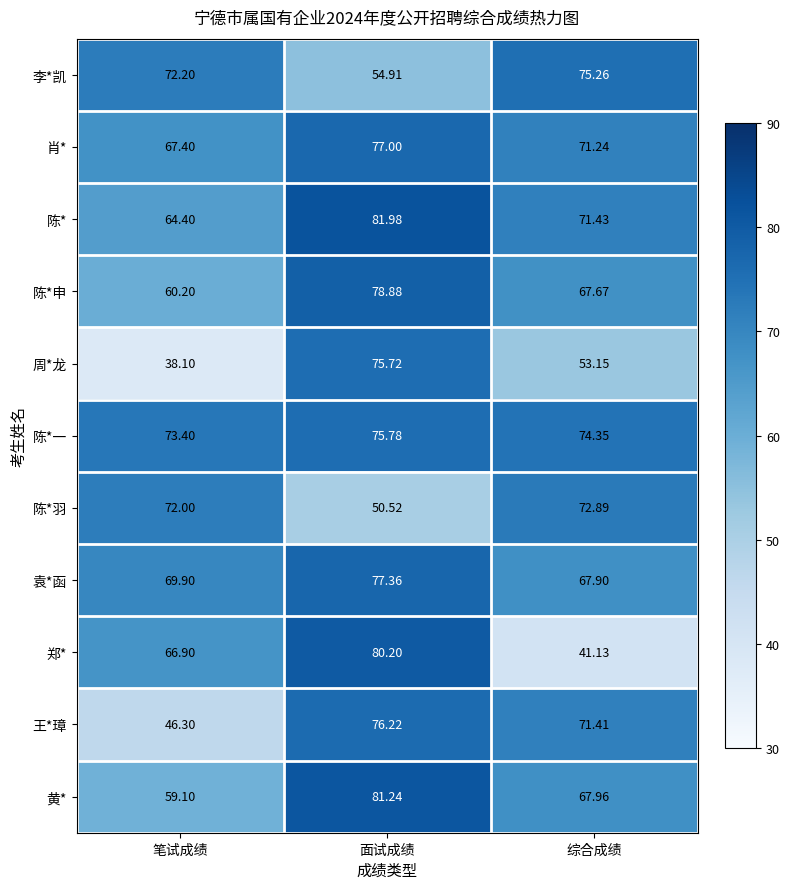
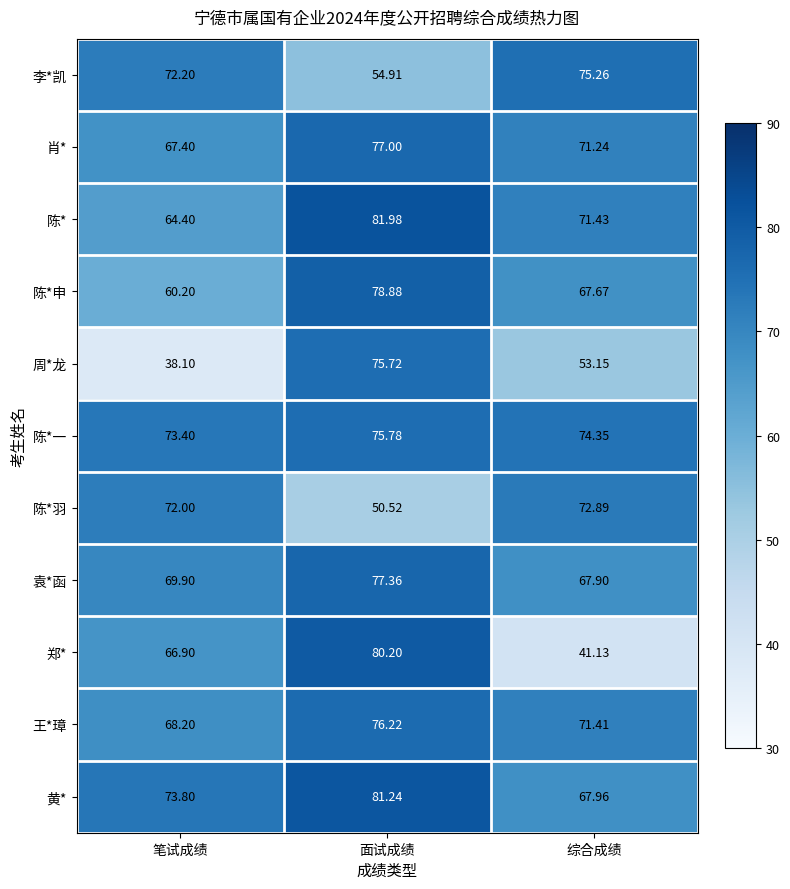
  {
    "李*凯": {
      "笔试成绩": 72.20,
      "面试成绩": 54.91,
      "综合成绩": 75.26
    },
    "肖*": {
      "笔试成绩": 67.40,
      "面试成绩": 77.00,
      "综合成绩": 71.24
    },
    "陈*": {
      "笔试成绩": 64.40,
      "面试成绩": 81.98,
      "综合成绩": 71.43
    },
    "陈*申": {
      "笔试成绩": 60.20,
      "面试成绩": 78.88,
      "综合成绩": 67.67
    },
    "周*龙": {
      "笔试成绩": 38.10,
      "面试成绩": 75.72,
      "综合成绩": 53.15
    },
    "陈*一": {
      "笔试成绩": 73.40,
      "面试成绩": 75.78,
      "综合成绩": 74.35
    },
    "陈*羽": {
      "笔试成绩": 72.00,
      "面试成绩": 50.52,
      "综合成绩": 72.89
    },
    "袁*函": {
      "笔试成绩": 69.90,
      "面试成绩": 77.36,
      "综合成绩": 67.90
    },
    "郑*": {
      "笔试成绩": 66.90,
      "面试成绩": 80.20,
      "综合成绩": 41.13
    },
    "王*璋": {
-     "笔试成绩": 46.30,
+     "笔试成绩": 68.20,
      "面试成绩": 76.22,
      "综合成绩": 71.41
    },
    "黄*": {
-     "笔试成绩": 59.10,
+     "笔试成绩": 73.80,
      "面试成绩": 81.24,
      "综合成绩": 67.96
    }
  }
